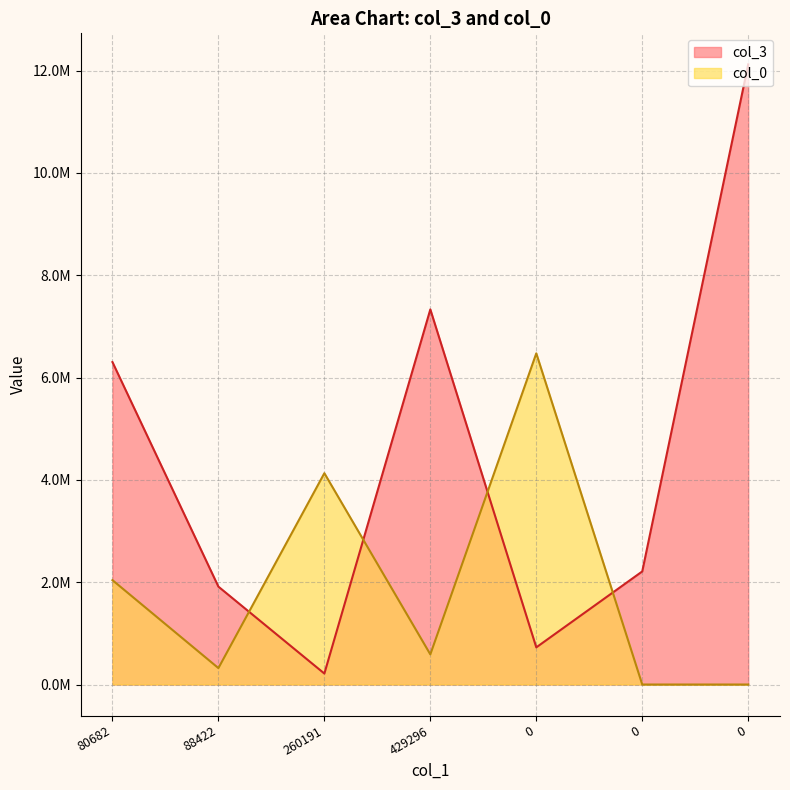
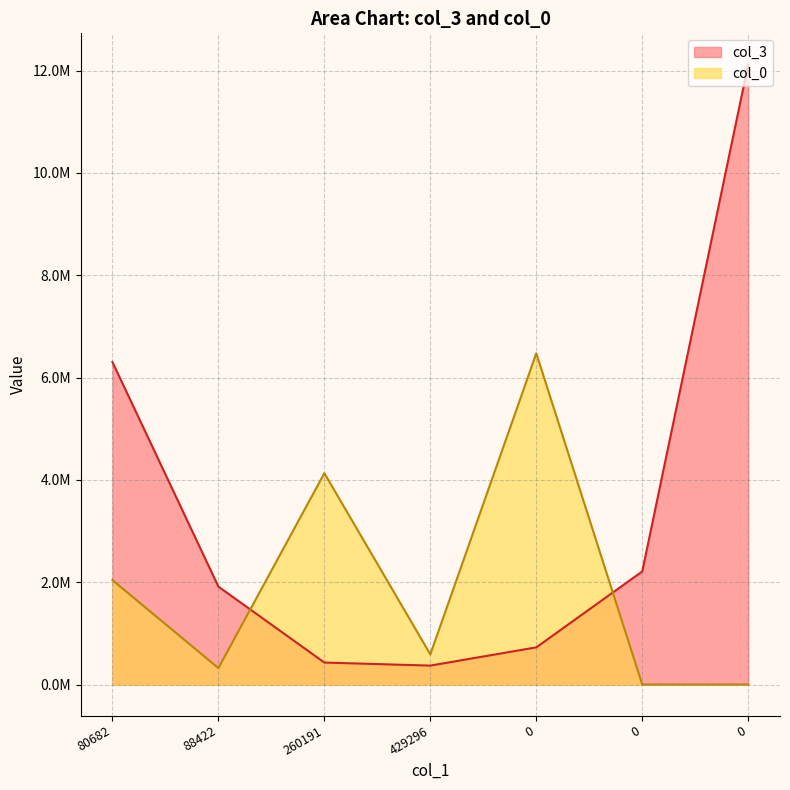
  {
    "col_3": {
      "80682": 6300000,
      "88422": 1900000,
-     "260191": 200000,
-     "429296": 7300000
+     "260191": 400000,
+     "429296": 400000
    },
    "col_0": {
      "80682": 2000000,
      "88422": 300000,
      "260191": 4100000,
      "429296": 600000
    }
  }
